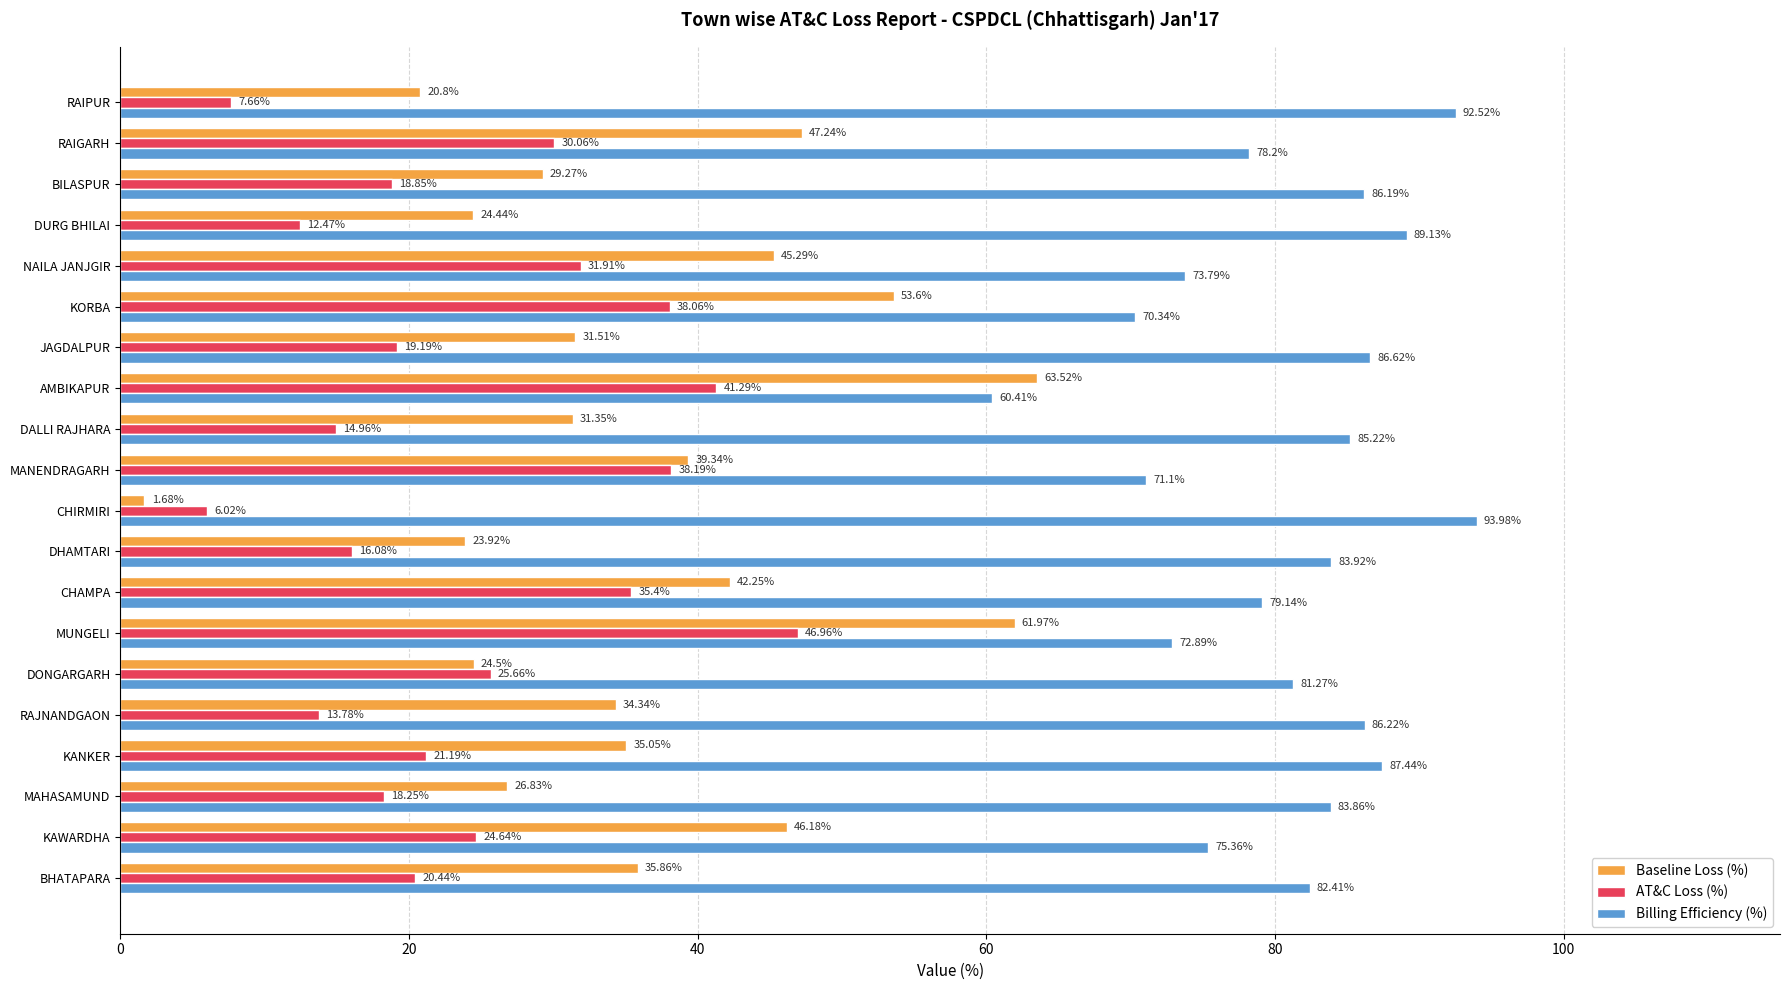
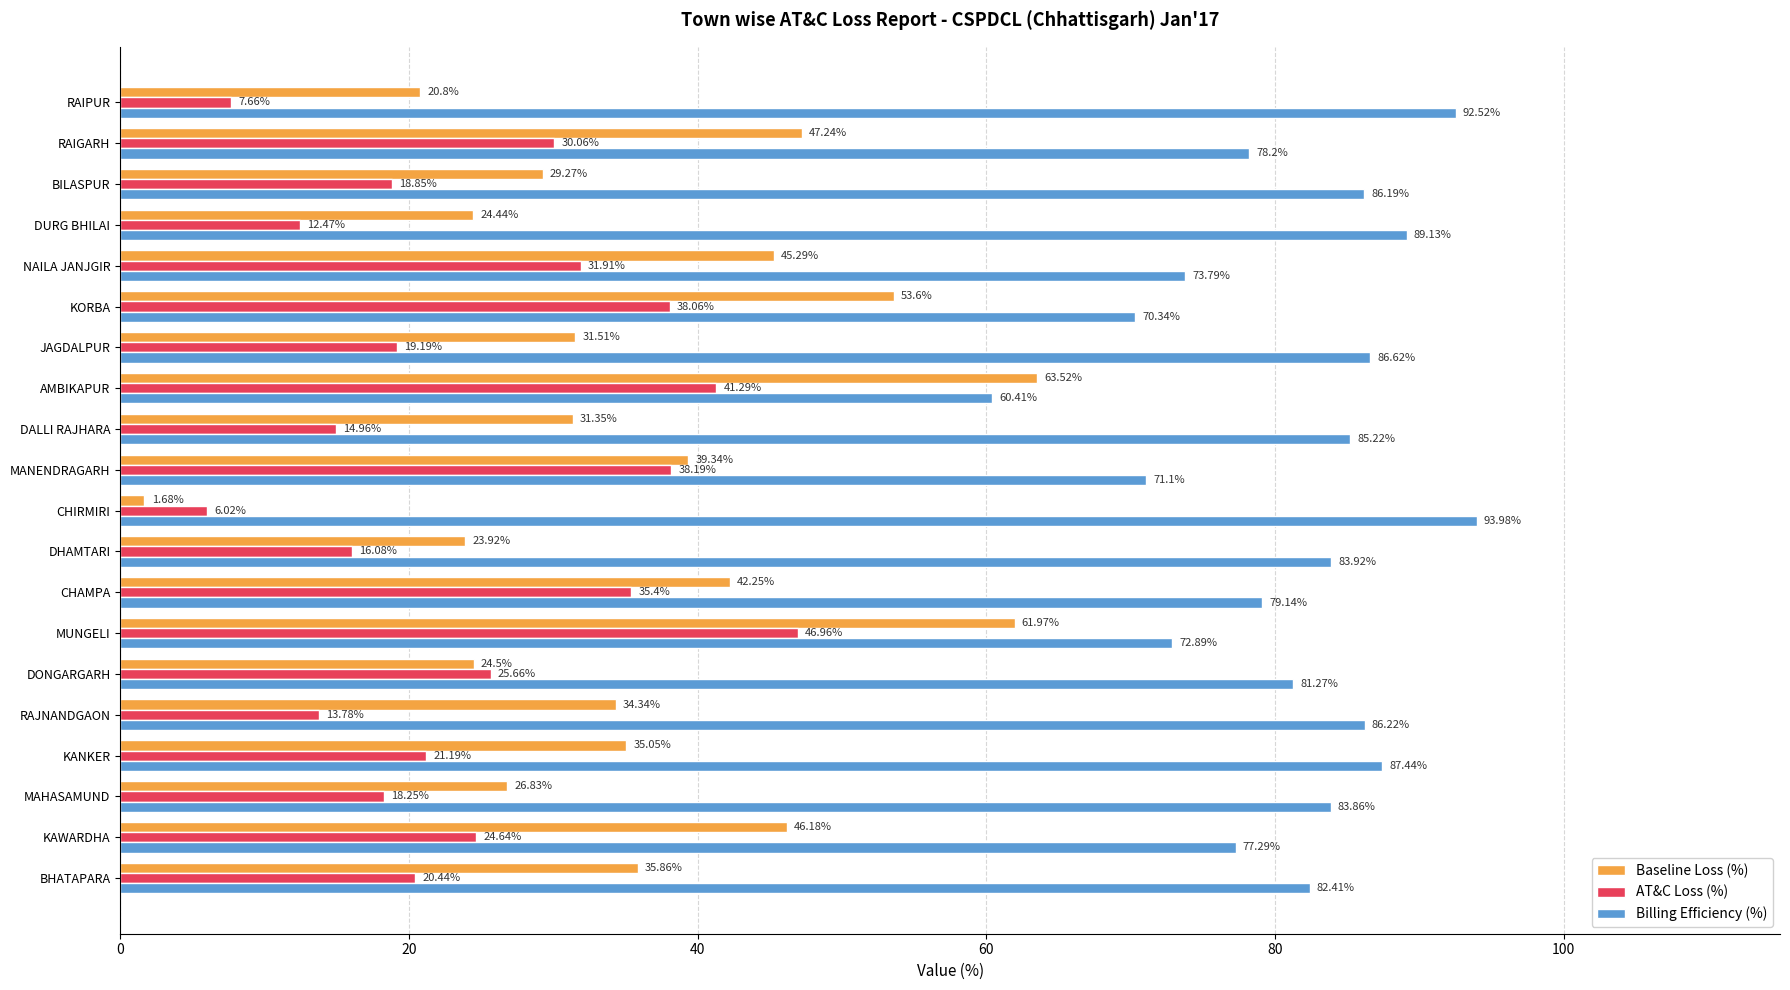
  {
    "Baseline Loss (%)": {
      "RAIPUR": "20.8%",
      "RAIGARH": "47.24%",
      "BILASPUR": "29.27%",
      "DURG BHILAI": "24.44%",
      "NAILA JANJGIR": "45.29%",
      "KORBA": "53.6%",
      "JAGDALPUR": "31.51%",
      "AMBIKAPUR": "63.52%",
      "DALLI RAJHARA": "31.35%",
      "MANENDRAGARH": "39.34%",
      "CHIRMIRI": "1.68%",
      "DHAMTARI": "23.92%",
      "CHAMPA": "42.25%",
      "MUNGELI": "61.97%",
      "DONGARGARH": "24.5%",
      "RAJNANDGAON": "34.34%",
      "KANKER": "35.05%",
      "MAHASAMUND": "26.83%",
      "KAWARDHA": "46.18%",
      "BHATAPARA": "35.86%"
    },
    "AT&C Loss (%)": {
      "RAIPUR": "7.66%",
      "RAIGARH": "30.06%",
      "BILASPUR": "18.85%",
      "DURG BHILAI": "12.47%",
      "NAILA JANJGIR": "31.91%",
      "KORBA": "38.06%",
      "JAGDALPUR": "19.19%",
      "AMBIKAPUR": "41.29%",
      "DALLI RAJHARA": "14.96%",
      "MANENDRAGARH": "38.19%",
      "CHIRMIRI": "6.02%",
      "DHAMTARI": "16.08%",
      "CHAMPA": "35.4%",
      "MUNGELI": "46.96%",
      "DONGARGARH": "25.66%",
      "RAJNANDGAON": "13.78%",
      "KANKER": "21.19%",
      "MAHASAMUND": "18.25%",
      "KAWARDHA": "24.64%",
      "BHATAPARA": "20.44%"
    },
    "Billing Efficiency (%)": {
      "RAIPUR": "92.52%",
      "RAIGARH": "78.2%",
      "BILASPUR": "86.19%",
      "DURG BHILAI": "89.13%",
      "NAILA JANJGIR": "73.79%",
      "KORBA": "70.34%",
      "JAGDALPUR": "86.62%",
      "AMBIKAPUR": "60.41%",
      "DALLI RAJHARA": "85.22%",
      "MANENDRAGARH": "71.1%",
      "CHIRMIRI": "93.98%",
      "DHAMTARI": "83.92%",
      "CHAMPA": "79.14%",
      "MUNGELI": "72.89%",
      "DONGARGARH": "81.27%",
      "RAJNANDGAON": "86.22%",
      "KANKER": "87.44%",
      "MAHASAMUND": "83.86%",
-     "KAWARDHA": "75.36%",
+     "KAWARDHA": "77.29%",
      "BHATAPARA": "82.41%"
    }
  }
